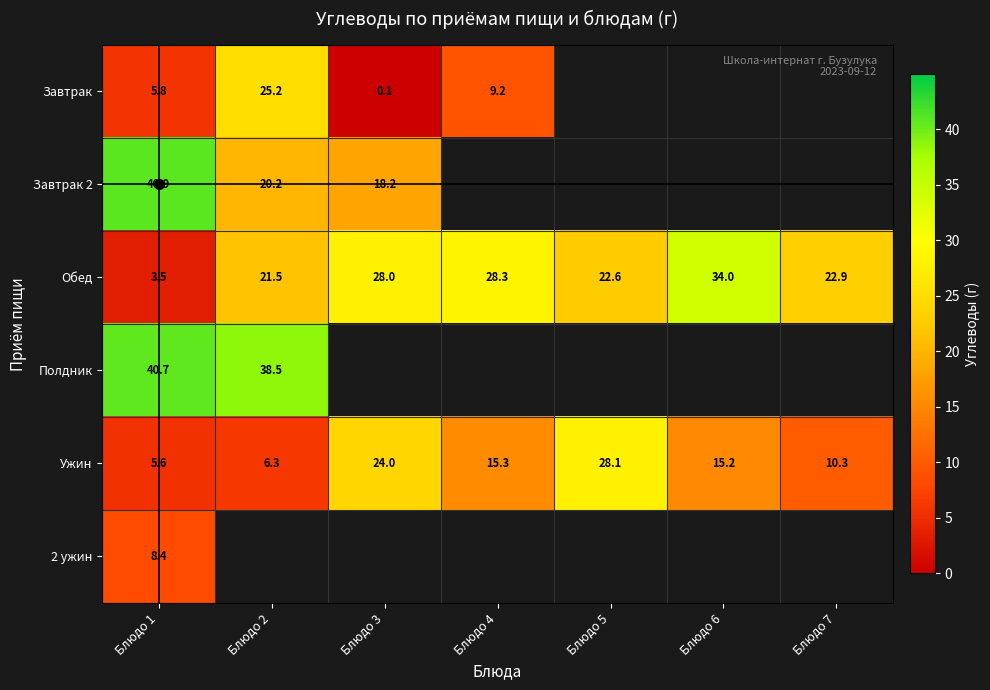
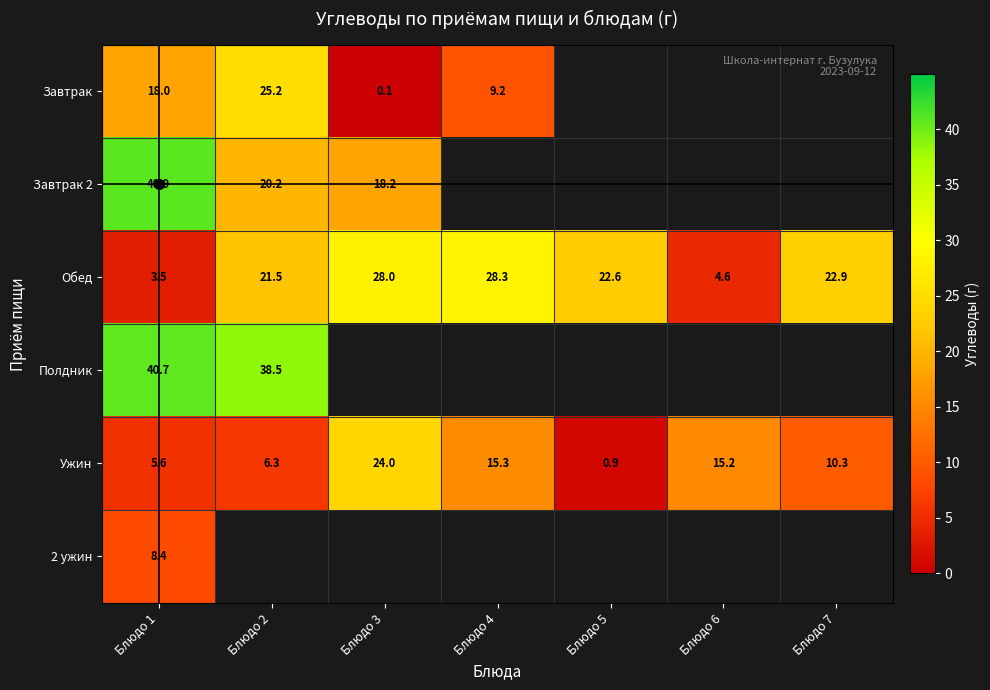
  {
    "Завтрак": {
-     "Блюдо 1": 5.8,
+     "Блюдо 1": 18.0,
      "Блюдо 2": 25.2,
      "Блюдо 3": 0.1,
      "Блюдо 4": 9.2
    },
    "Завтрак 2": {
      "Блюдо 2": 20.2,
      "Блюдо 3": 18.2
    },
    "Обед": {
      "Блюдо 1": 3.5,
      "Блюдо 2": 21.5,
      "Блюдо 3": 28.0,
      "Блюдо 4": 28.3,
      "Блюдо 5": 22.6,
-     "Блюдо 6": 34.0,
+     "Блюдо 6": 4.6,
      "Блюдо 7": 22.9
    },
    "Полдник": {
      "Блюдо 1": 40.7,
      "Блюдо 2": 38.5
    },
    "Ужин": {
      "Блюдо 1": 5.6,
      "Блюдо 2": 6.3,
      "Блюдо 3": 24.0,
      "Блюдо 4": 15.3,
-     "Блюдо 5": 28.1,
+     "Блюдо 5": 0.9,
      "Блюдо 6": 15.2,
      "Блюдо 7": 10.3
    },
    "2 ужин": {
      "Блюдо 1": 8.4
    }
  }
